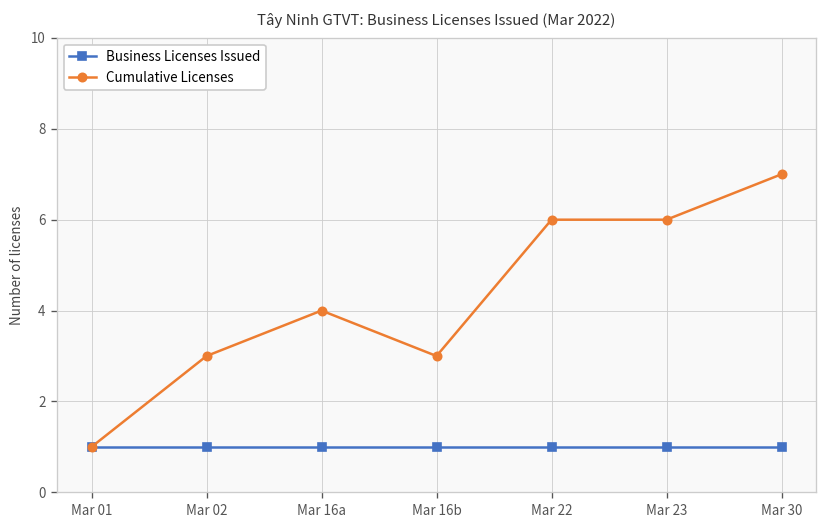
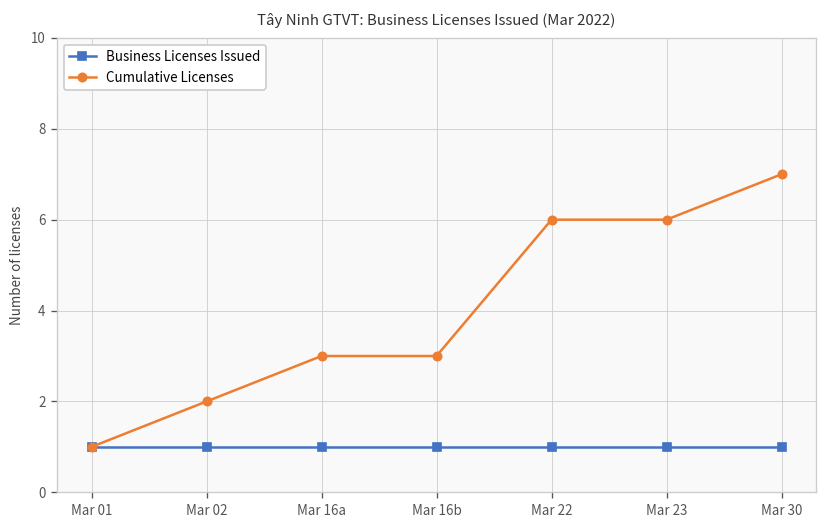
  {
    "Business Licenses Issued": {
      "Mar 02": 1,
      "Mar 16a": 1,
      "Mar 16b": 1,
      "Mar 22": 1,
      "Mar 23": 1,
      "Mar 30": 1
    },
    "Cumulative Licenses": {
-     "Mar 02": 3,
-     "Mar 16a": 4,
+     "Mar 02": 2,
+     "Mar 16a": 3,
      "Mar 16b": 3,
      "Mar 22": 6,
      "Mar 23": 6,
      "Mar 30": 7
    }
  }
